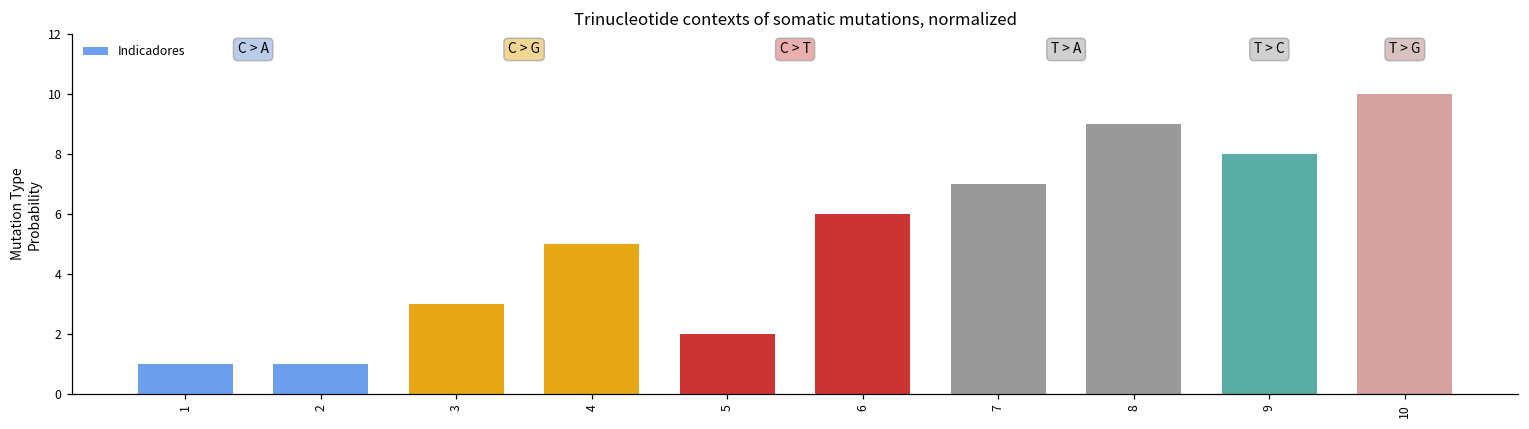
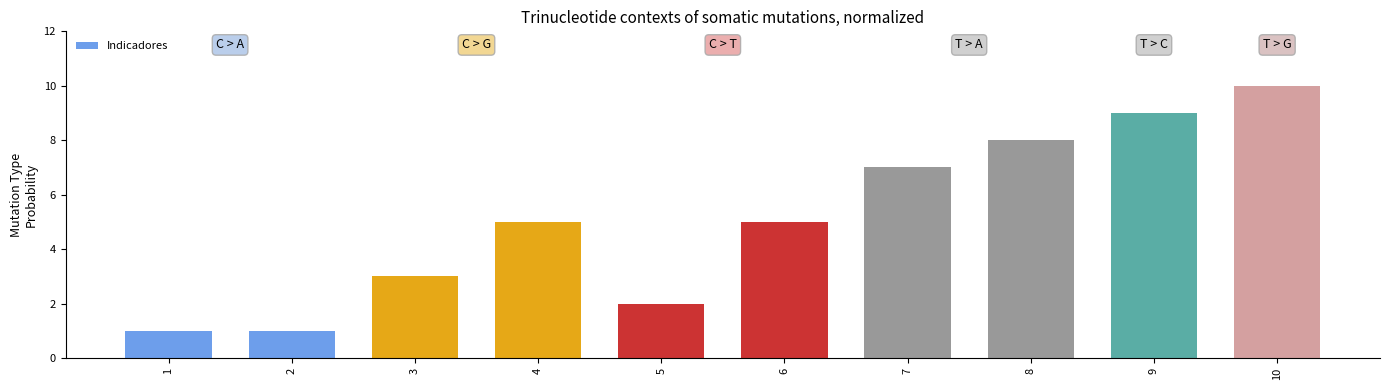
  {
    "1": 1,
    "2": 1,
    "3": 3,
    "4": 5,
    "5": 2,
-   "6": 6,
+   "6": 5,
    "7": 7,
-   "8": 9,
-   "9": 8,
+   "8": 8,
+   "9": 9,
    "10": 10
  }
